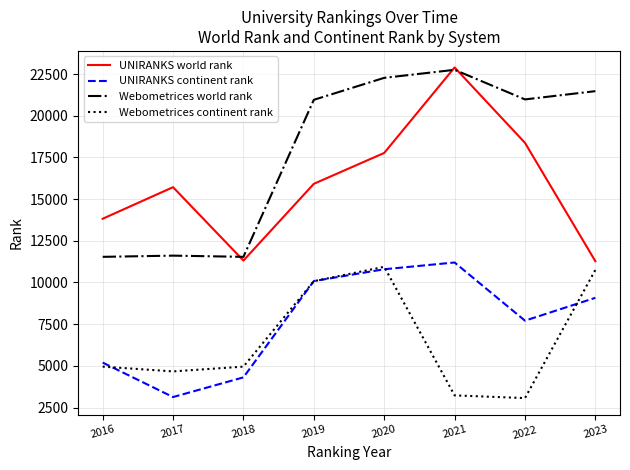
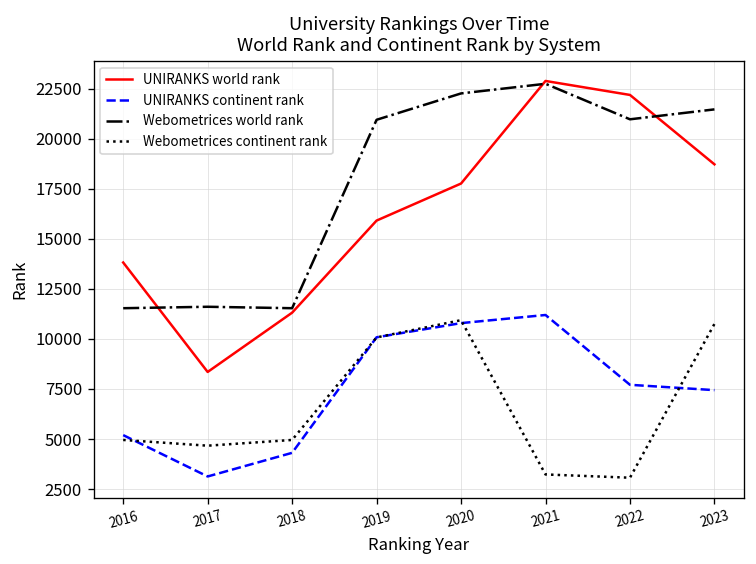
  {
    "UNIRANKS world rank": {
      "2016": 13800,
-     "2017": 15700,
+     "2017": 8400,
      "2018": 11300,
      "2019": 15900,
      "2020": 17800,
-     "2022": 18400,
-     "2023": 11300
+     "2022": 22200,
+     "2023": 18700
    },
    "UNIRANKS continent rank": {
      "2016": 5200,
      "2017": 3100,
      "2018": 4300,
      "2021": 11200,
      "2022": 7700,
-     "2023": 9100
+     "2023": 7400
    }
  }
